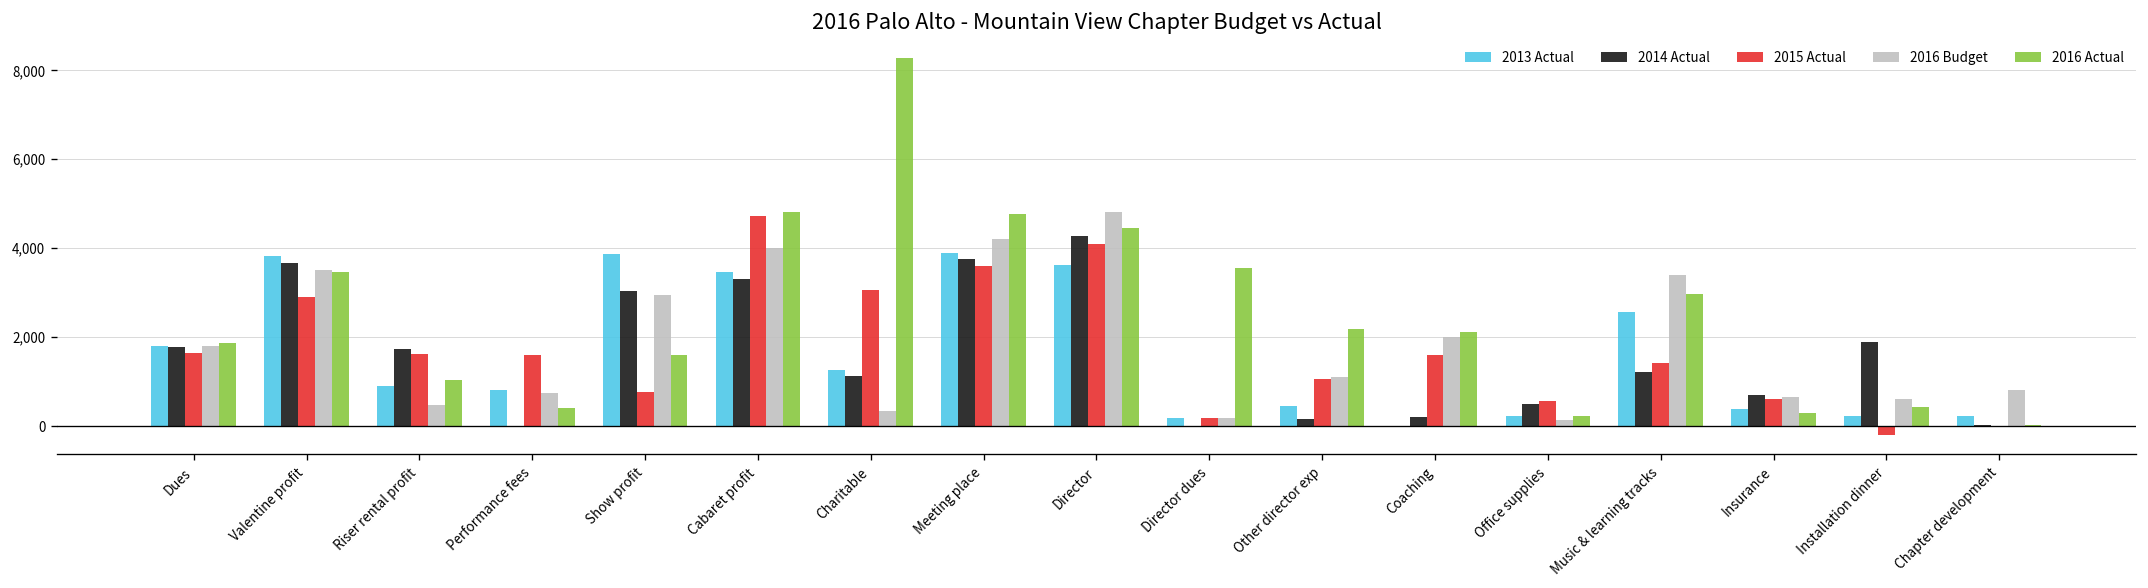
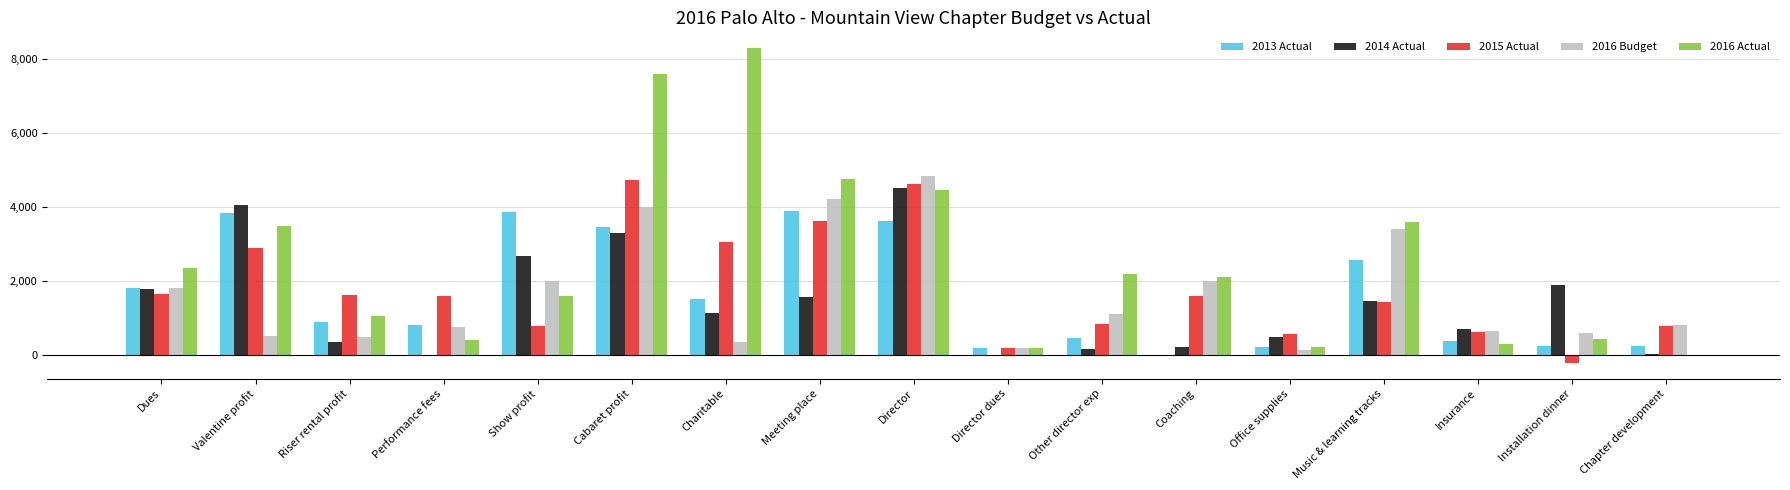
  {
    "2013 Actual": {
      "Dues": "1,800",
      "Valentine profit": "3,800",
      "Riser rental profit": "900",
      "Performance fees": "800",
      "Show profit": "3,900",
      "Cabaret profit": "3,500",
-     "Charitable": "1,300",
+     "Charitable": "1,500",
      "Meeting place": "3,900",
      "Director": "3,600",
      "Director dues": "200",
      "Other director exp": "400",
      "Coaching": "0",
      "Office supplies": "200",
      "Music & learning tracks": "2,600",
      "Insurance": "400",
      "Installation dinner": "200",
      "Chapter development": "200"
    },
    "2014 Actual": {
      "Dues": "1,800",
-     "Valentine profit": "3,700",
-     "Riser rental profit": "1,700",
+     "Valentine profit": "4,000",
+     "Riser rental profit": "400",
      "Performance fees": "0",
-     "Show profit": "3,000",
+     "Show profit": "2,700",
      "Cabaret profit": "3,300",
      "Charitable": "1,100",
-     "Meeting place": "3,700",
-     "Director": "4,300",
+     "Meeting place": "1,600",
+     "Director": "4,500",
      "Other director exp": "200",
      "Coaching": "200",
      "Office supplies": "500",
-     "Music & learning tracks": "1,200",
+     "Music & learning tracks": "1,500",
      "Insurance": "700",
      "Installation dinner": "1,900"
    },
    "2015 Actual": {
      "Dues": "1,600",
      "Valentine profit": "2,900",
      "Riser rental profit": "1,600",
      "Performance fees": "1,600",
      "Show profit": "800",
      "Cabaret profit": "4,700",
      "Charitable": "3,100",
      "Meeting place": "3,600",
-     "Director": "4,100",
+     "Director": "4,600",
      "Director dues": "200",
-     "Other director exp": "1,100",
+     "Other director exp": "800",
      "Coaching": "1,600",
      "Office supplies": "600",
      "Music & learning tracks": "1,400",
      "Insurance": "600",
      "Installation dinner": "-200",
-     "Chapter development": "0"
+     "Chapter development": "800"
    },
    "2016 Budget": {
      "Dues": "1,800",
-     "Valentine profit": "3,500",
+     "Valentine profit": "500",
      "Riser rental profit": "500",
      "Performance fees": "800",
-     "Show profit": "2,900",
+     "Show profit": "2,000",
      "Cabaret profit": "4,000",
      "Charitable": "300",
      "Meeting place": "4,200",
      "Director": "4,800",
      "Director dues": "200",
      "Other director exp": "1,100",
      "Coaching": "2,000",
      "Office supplies": "100",
      "Music & learning tracks": "3,400",
      "Insurance": "700",
      "Installation dinner": "600",
      "Chapter development": "800"
    },
    "2016 Actual": {
-     "Dues": "1,900",
+     "Dues": "2,300",
      "Valentine profit": "3,500",
      "Riser rental profit": "1,000",
      "Performance fees": "400",
      "Show profit": "1,600",
-     "Cabaret profit": "4,800",
+     "Cabaret profit": "7,600",
      "Charitable": "8,300",
      "Meeting place": "4,800",
      "Director": "4,500",
-     "Director dues": "3,600",
+     "Director dues": "200",
      "Other director exp": "2,200",
      "Coaching": "2,100",
      "Office supplies": "200",
-     "Music & learning tracks": "3,000",
+     "Music & learning tracks": "3,600",
      "Insurance": "300",
      "Installation dinner": "400"
    }
  }
